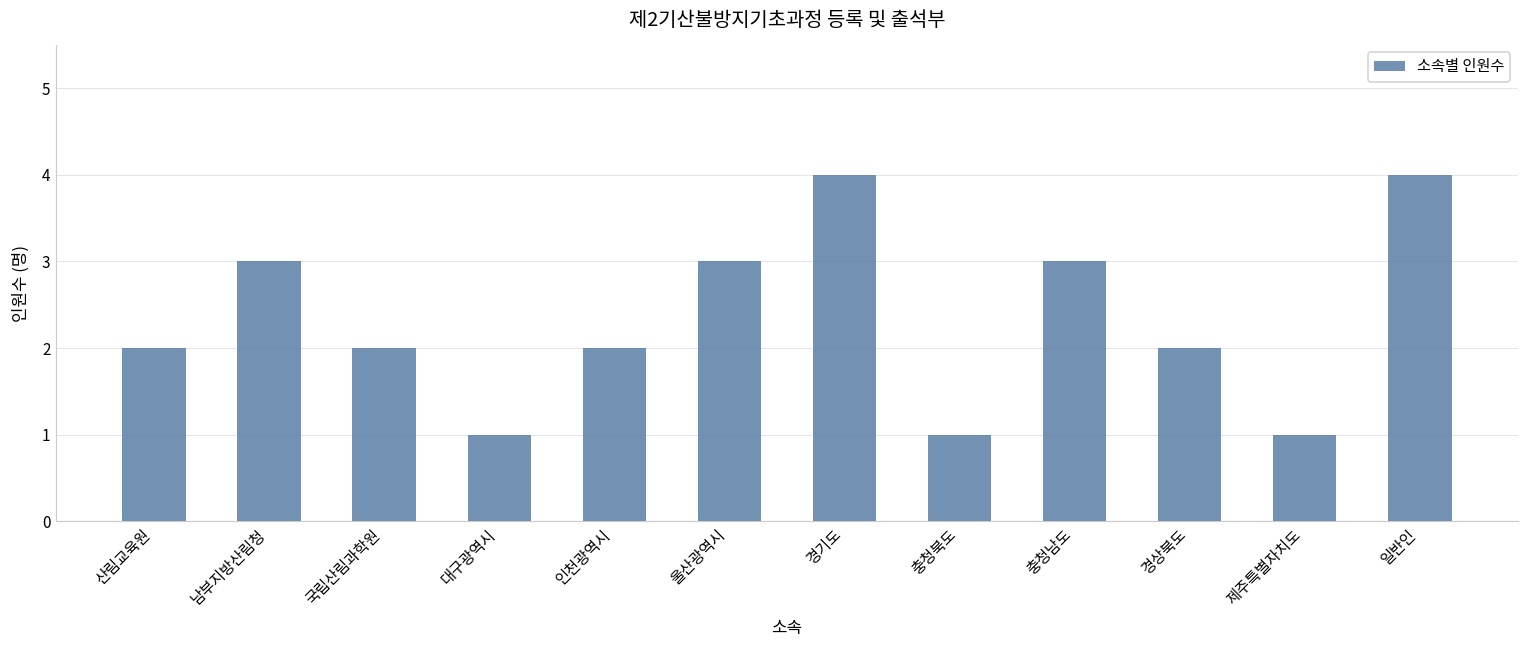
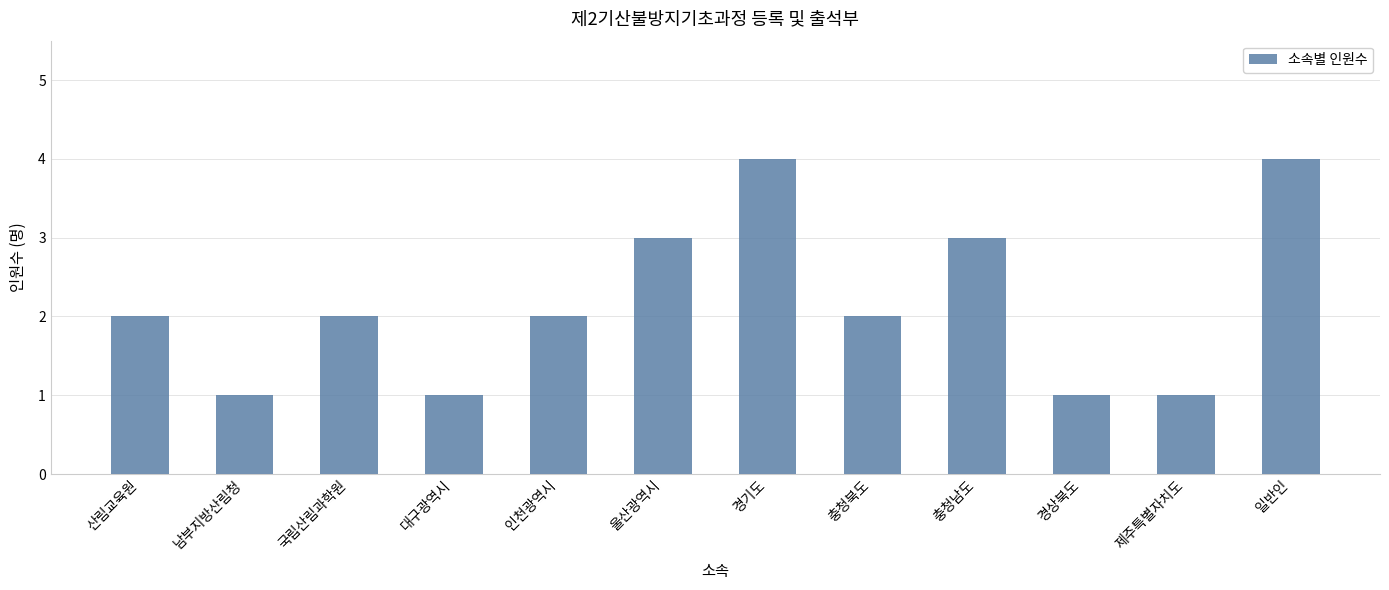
  {
    "산림교육원": 2,
-   "남부지방산림청": 3,
+   "남부지방산림청": 1,
    "국립산림과학원": 2,
    "대구광역시": 1,
    "인천광역시": 2,
    "울산광역시": 3,
    "경기도": 4,
-   "충청북도": 1,
+   "충청북도": 2,
    "충청남도": 3,
-   "경상북도": 2,
+   "경상북도": 1,
    "제주특별자치도": 1,
    "일반인": 4
  }
